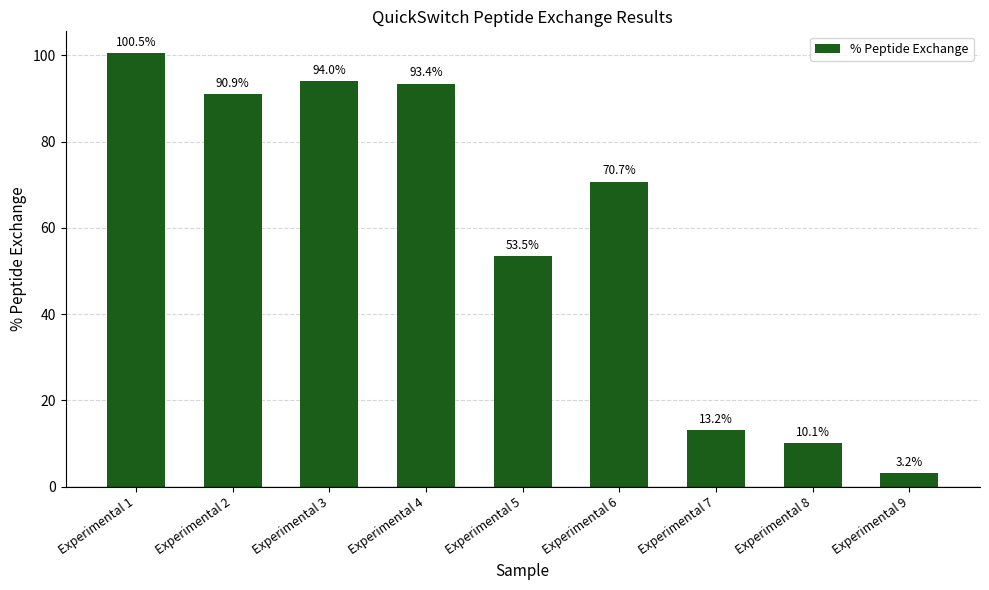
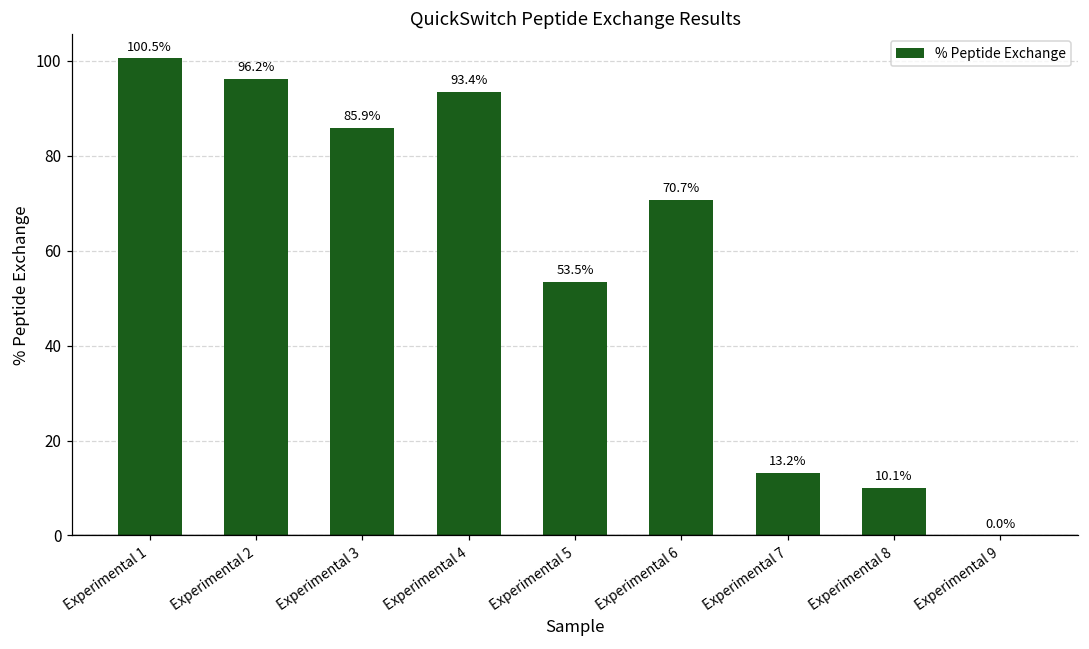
  {
    "Experimental 1": "100.5%",
-   "Experimental 2": "90.9%",
-   "Experimental 3": "94.0%",
+   "Experimental 2": "96.2%",
+   "Experimental 3": "85.9%",
    "Experimental 4": "93.4%",
    "Experimental 5": "53.5%",
    "Experimental 6": "70.7%",
    "Experimental 7": "13.2%",
    "Experimental 8": "10.1%",
-   "Experimental 9": "3.2%"
+   "Experimental 9": "0.0%"
  }
